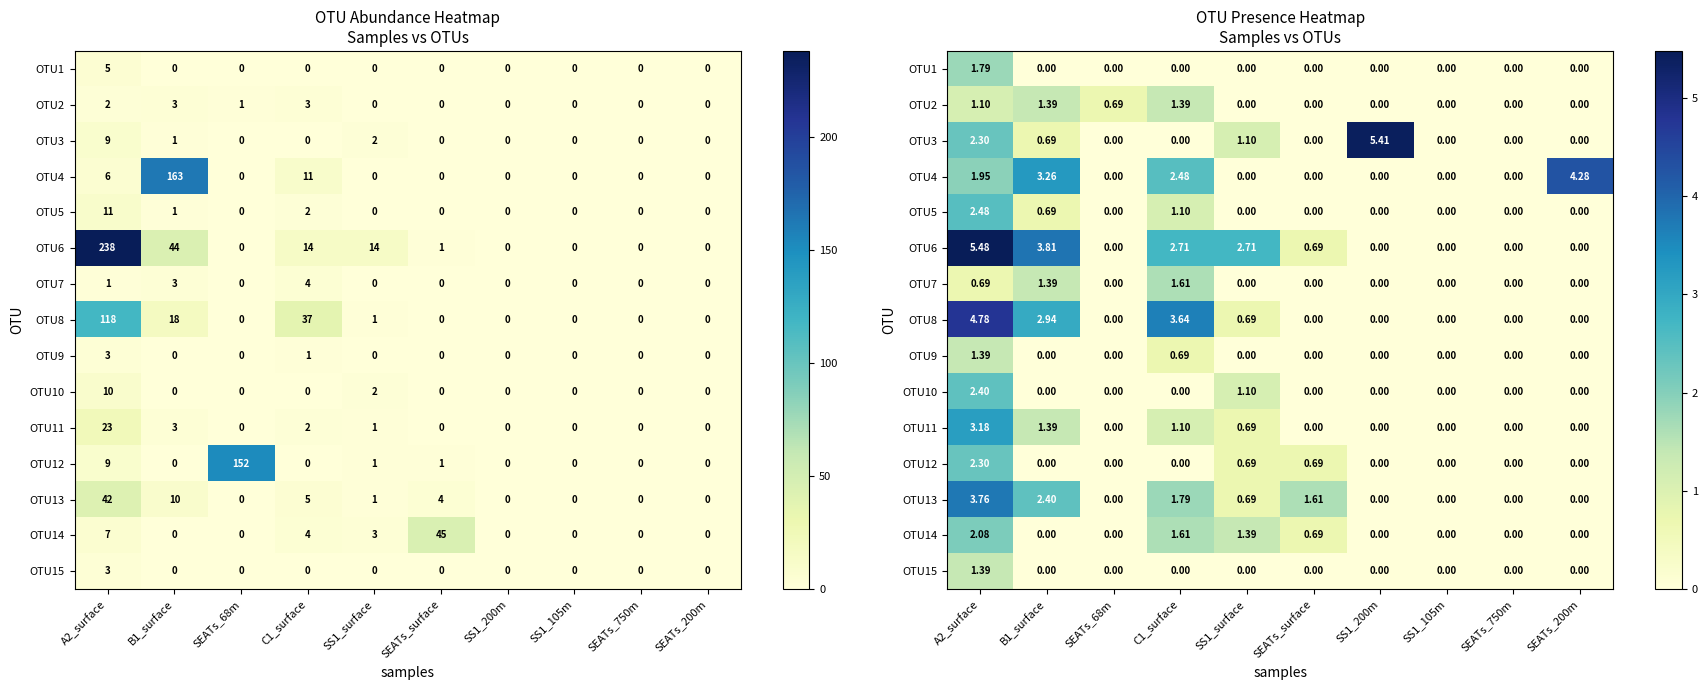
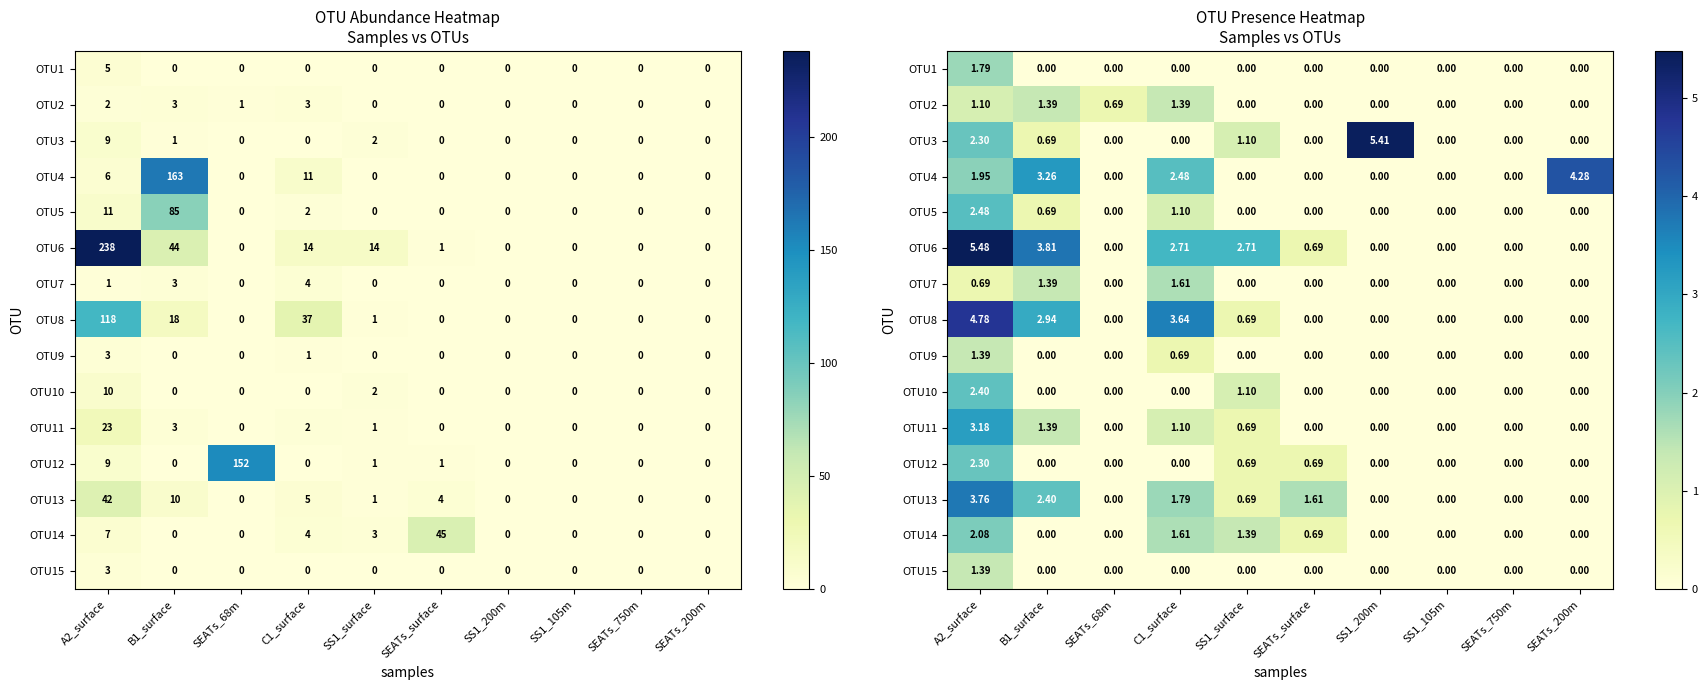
  {
    "OTU Abundance Heatmap Samples vs OTUs": {
      "OTU5": {
        "A2_surface": 11,
-       "B1_surface": 1,
+       "B1_surface": 85,
        "SEATs_68m": 0,
        "C1_surface": 2,
        "SS1_surface": 0,
        "SEATs_surface": 0,
        "SS1_200m": 0,
        "SS1_105m": 0,
        "SEATs_750m": 0,
        "SEATs_200m": 0
      }
    }
  }
